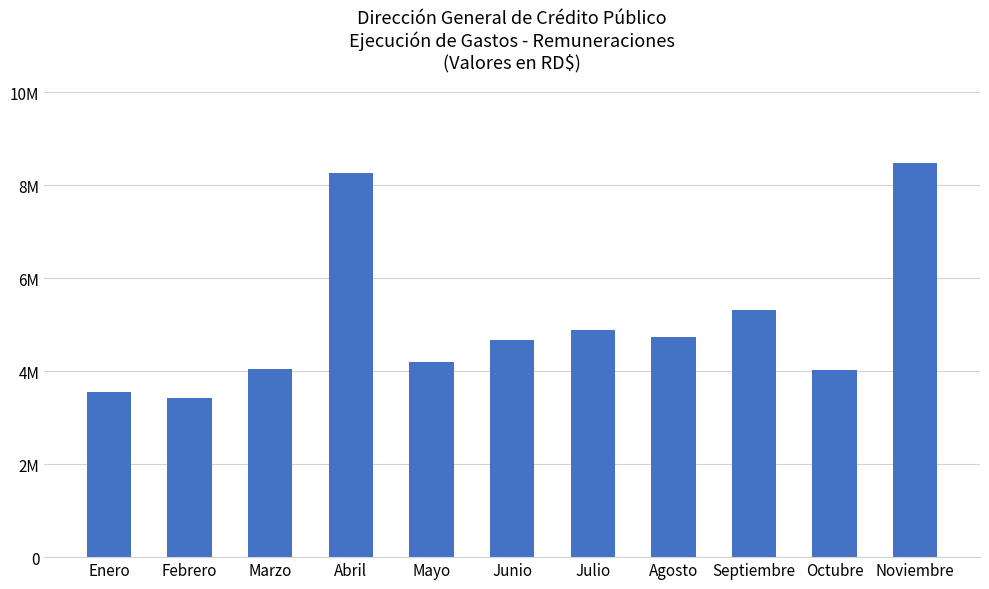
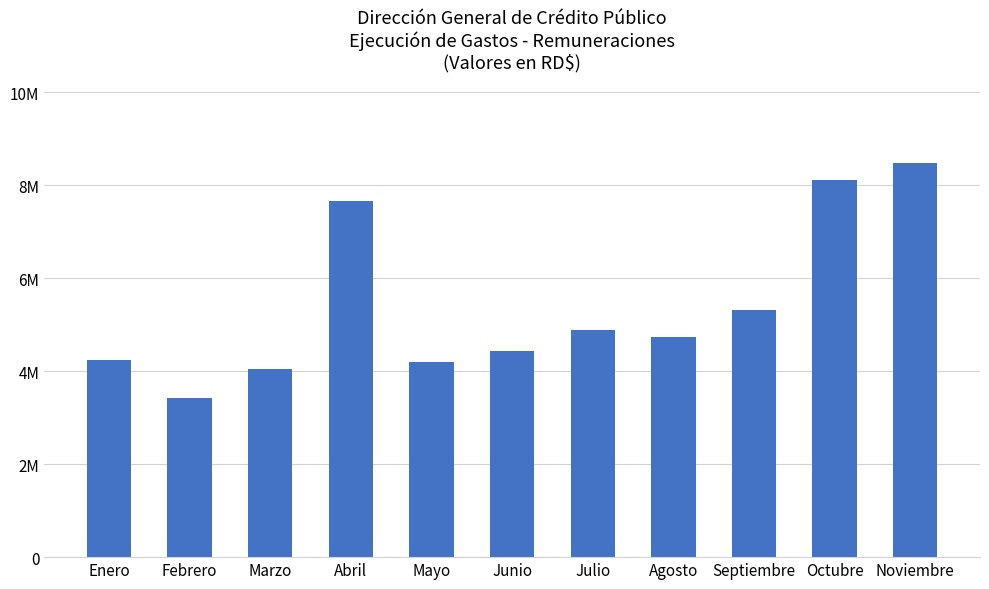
  {
-   "Enero": 3600000,
+   "Enero": 4200000,
    "Febrero": 3400000,
    "Marzo": 4100000,
-   "Abril": 8300000,
+   "Abril": 7700000,
    "Mayo": 4200000,
-   "Junio": 4700000,
+   "Junio": 4400000,
    "Julio": 4900000,
    "Agosto": 4700000,
    "Septiembre": 5300000,
-   "Octubre": 4000000,
+   "Octubre": 8100000,
    "Noviembre": 8500000
  }
